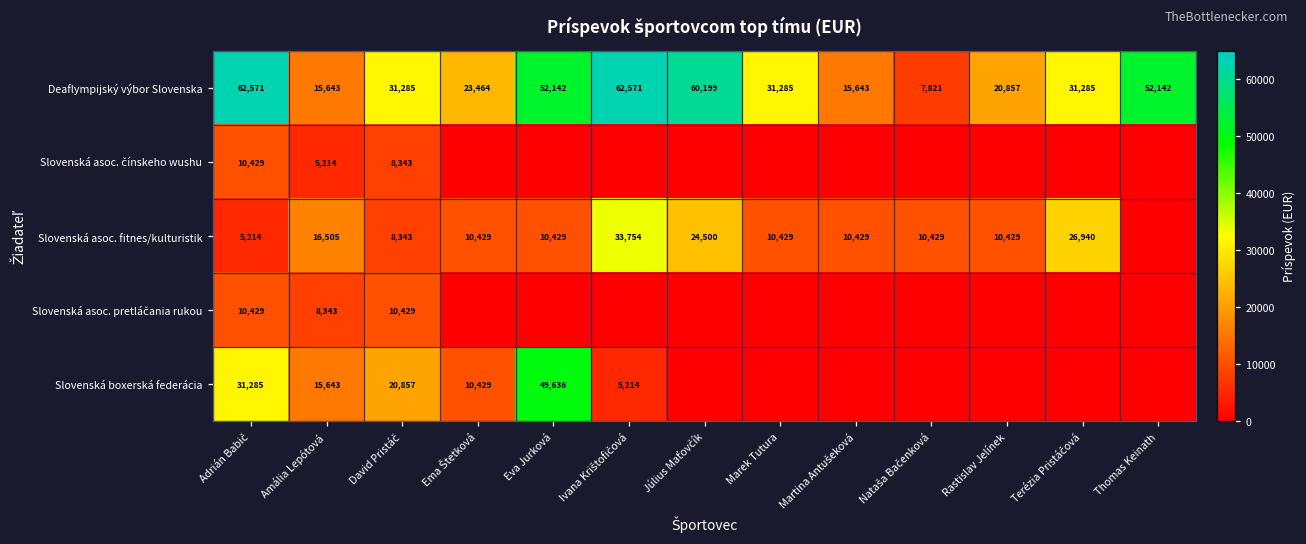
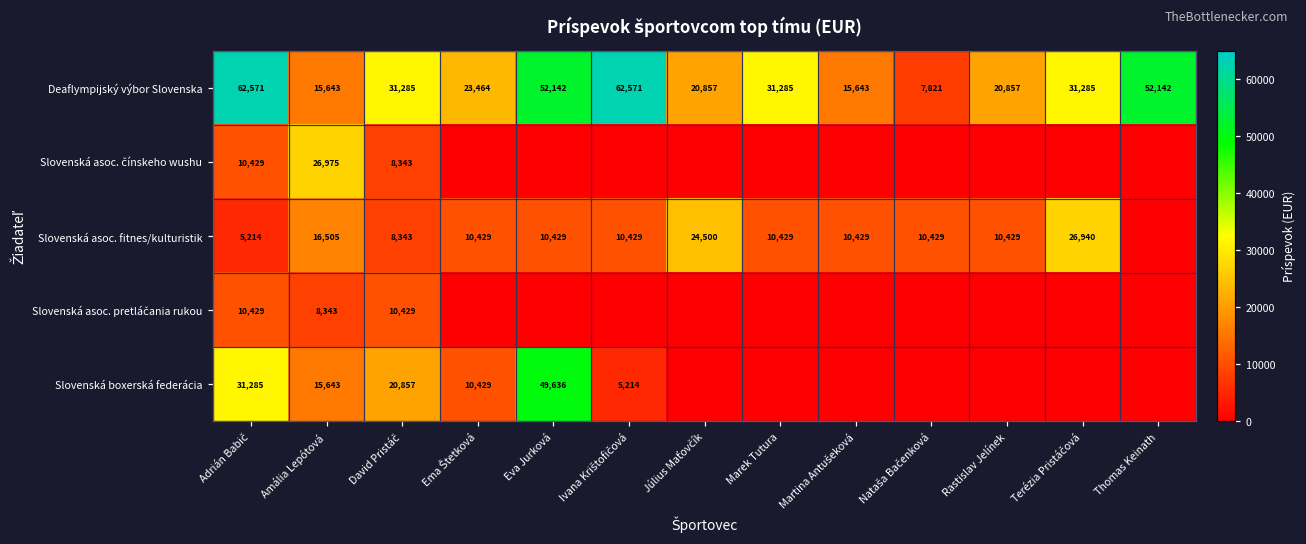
  {
    "Deaflympijský výbor Slovenska": {
      "Adrián Babič": "62,571",
      "Amália Lepótová": "15,643",
      "David Pristáč": "31,285",
      "Ema Štetková": "23,464",
      "Eva Jurková": "52,142",
      "Ivana Krištofičová": "62,571",
-     "Július Maťovčík": "60,199",
+     "Július Maťovčík": "20,857",
      "Marek Tutura": "31,285",
      "Martina Antušeková": "15,643",
      "Nataša Bačenková": "7,821",
      "Rastislav Jelínek": "20,857",
      "Terézia Pristáčová": "31,285",
      "Thomas Keinath": "52,142"
    },
    "Slovenská asoc. čínskeho wushu": {
      "Adrián Babič": "10,429",
-     "Amália Lepótová": "5,214",
+     "Amália Lepótová": "26,975",
      "David Pristáč": "8,343"
    },
    "Slovenská asoc. fitnes/kulturistik": {
      "Adrián Babič": "5,214",
      "Amália Lepótová": "16,505",
      "David Pristáč": "8,343",
      "Ema Štetková": "10,429",
      "Eva Jurková": "10,429",
-     "Ivana Krištofičová": "33,754",
+     "Ivana Krištofičová": "10,429",
      "Július Maťovčík": "24,500",
      "Marek Tutura": "10,429",
      "Martina Antušeková": "10,429",
      "Nataša Bačenková": "10,429",
      "Rastislav Jelínek": "10,429",
      "Terézia Pristáčová": "26,940"
    },
    "Slovenská asoc. pretláčania rukou": {
      "Adrián Babič": "10,429",
      "Amália Lepótová": "8,343",
      "David Pristáč": "10,429"
    },
    "Slovenská boxerská federácia": {
      "Adrián Babič": "31,285",
      "Amália Lepótová": "15,643",
      "David Pristáč": "20,857",
      "Ema Štetková": "10,429",
      "Eva Jurková": "49,636",
      "Ivana Krištofičová": "5,214"
    }
  }
